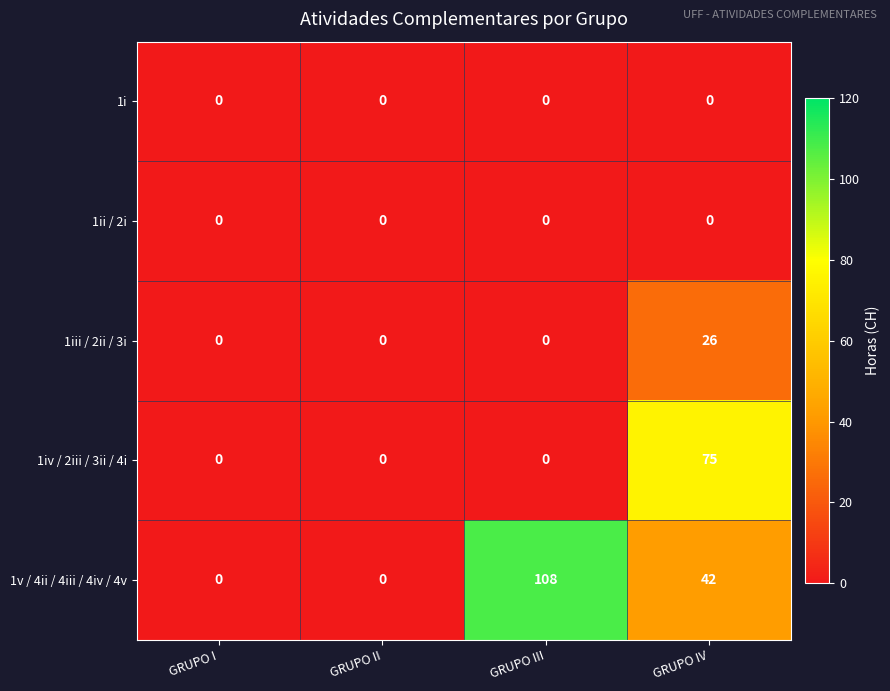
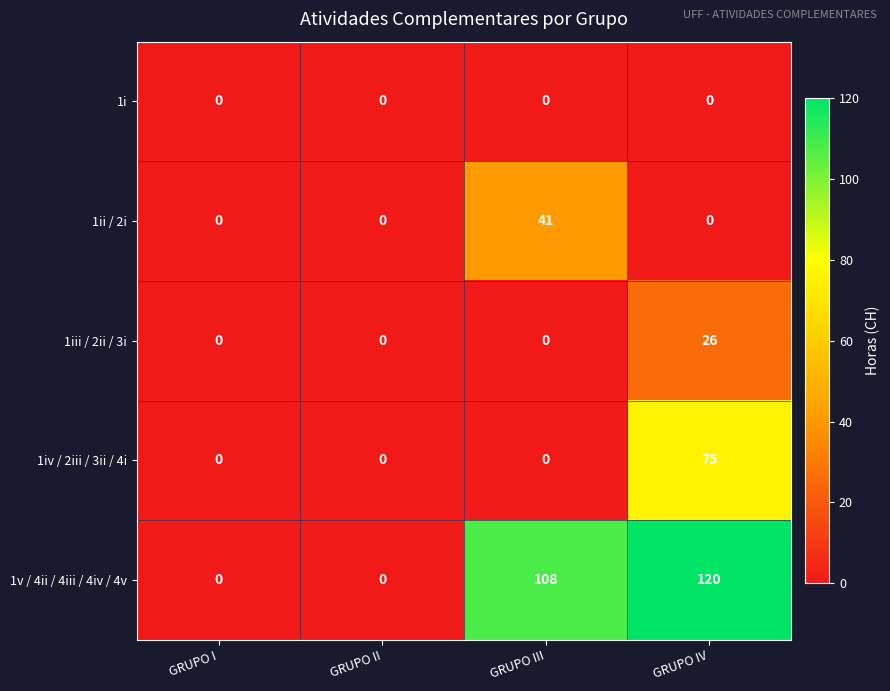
  {
    "1i": {
      "GRUPO I": 0,
      "GRUPO II": 0,
      "GRUPO III": 0,
      "GRUPO IV": 0
    },
    "1ii / 2i": {
      "GRUPO I": 0,
      "GRUPO II": 0,
-     "GRUPO III": 0,
+     "GRUPO III": 41,
      "GRUPO IV": 0
    },
    "1iii / 2ii / 3i": {
      "GRUPO I": 0,
      "GRUPO II": 0,
      "GRUPO III": 0,
      "GRUPO IV": 26
    },
    "1iv / 2iii / 3ii / 4i": {
      "GRUPO I": 0,
      "GRUPO II": 0,
      "GRUPO III": 0,
      "GRUPO IV": 75
    },
    "1v / 4ii / 4iii / 4iv / 4v": {
      "GRUPO I": 0,
      "GRUPO II": 0,
      "GRUPO III": 108,
-     "GRUPO IV": 42
+     "GRUPO IV": 120
    }
  }
